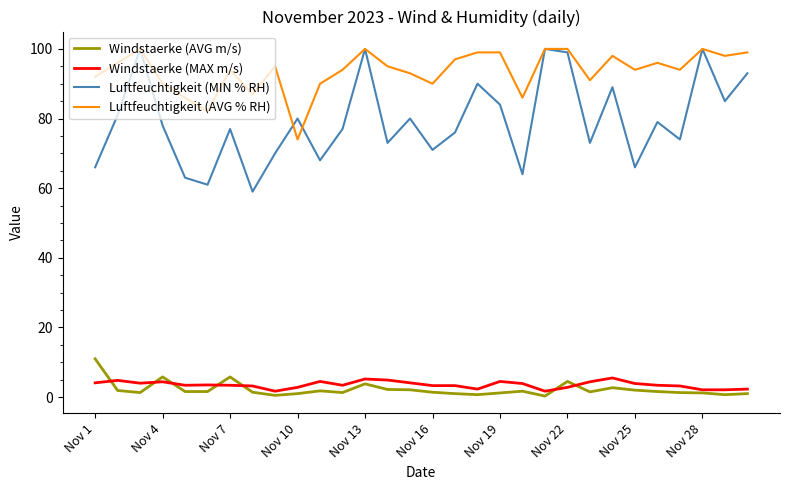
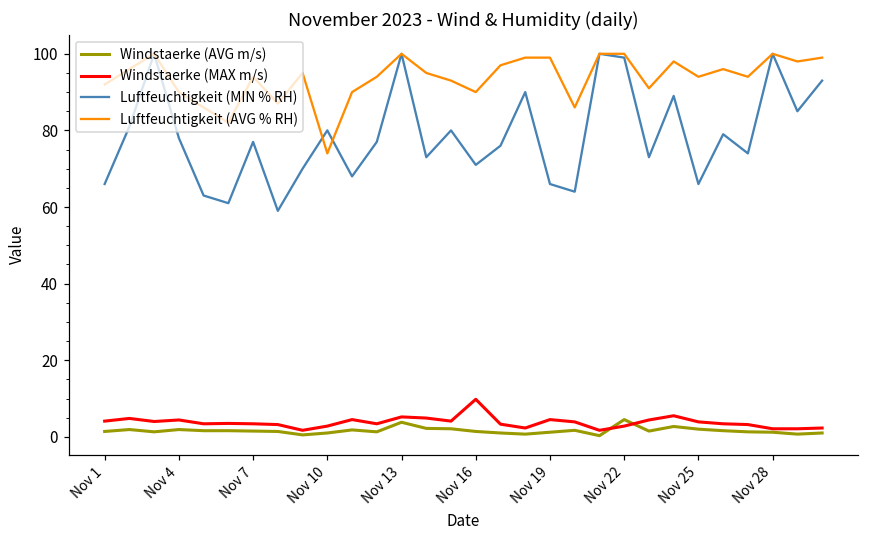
  {
    "Windstaerke (AVG m/s)": {
-     "Nov 1": 11,
-     "Nov 4": 6,
-     "Nov 7": 6,
+     "Nov 1": 1,
+     "Nov 4": 2,
+     "Nov 7": 2,
      "Nov 10": 1,
      "Nov 13": 4,
      "Nov 16": 1,
      "Nov 19": 1,
      "Nov 22": 5,
      "Nov 25": 2,
      "Nov 28": 1
    },
    "Windstaerke (MAX m/s)": {
      "Nov 1": 4,
      "Nov 4": 4,
      "Nov 7": 3,
      "Nov 10": 3,
      "Nov 13": 5,
-     "Nov 16": 3,
+     "Nov 16": 10,
      "Nov 19": 5,
      "Nov 22": 3,
      "Nov 25": 4,
      "Nov 28": 2
    },
    "Luftfeuchtigkeit (MIN % RH)": {
      "Nov 1": 66,
      "Nov 4": 78,
      "Nov 7": 77,
      "Nov 10": 80,
      "Nov 16": 71,
-     "Nov 19": 84,
+     "Nov 19": 66,
      "Nov 22": 99,
      "Nov 25": 66
    },
    "Luftfeuchtigkeit (AVG % RH)": {
      "Nov 10": 74,
      "Nov 16": 90,
      "Nov 19": 99,
      "Nov 22": 100,
      "Nov 25": 94
    }
  }
